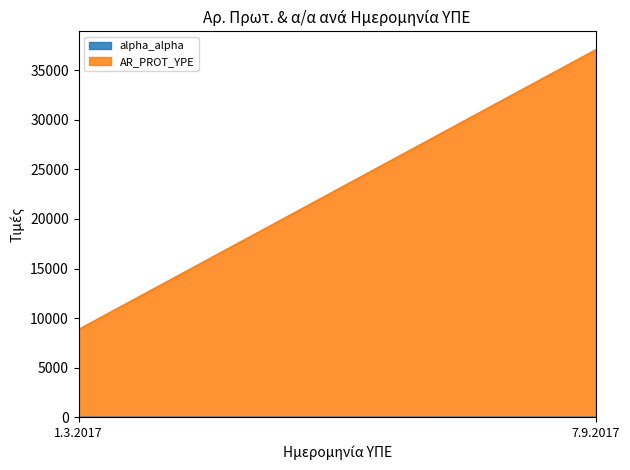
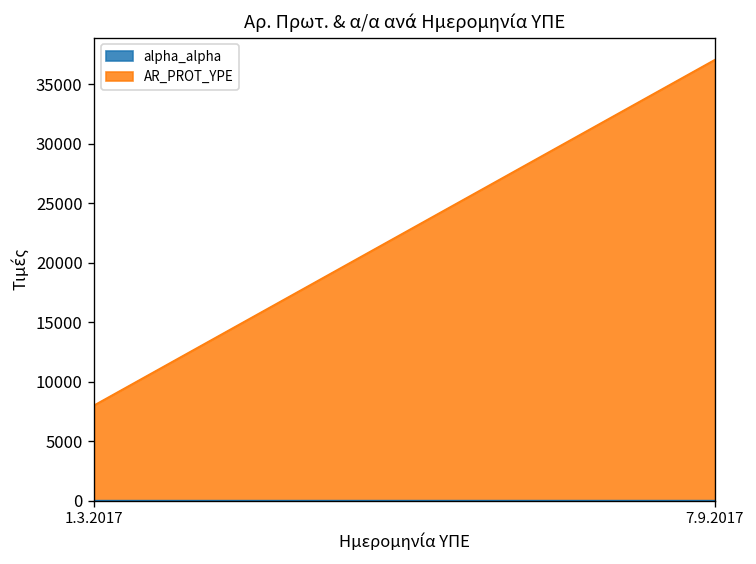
  {
    "alpha_alpha": {
      "1.3.2017": 0,
      "7.9.2017": 0
    },
    "AR_PROT_YPE": {
-     "1.3.2017": 9000,
+     "1.3.2017": 8000,
      "7.9.2017": 37000
    }
  }
